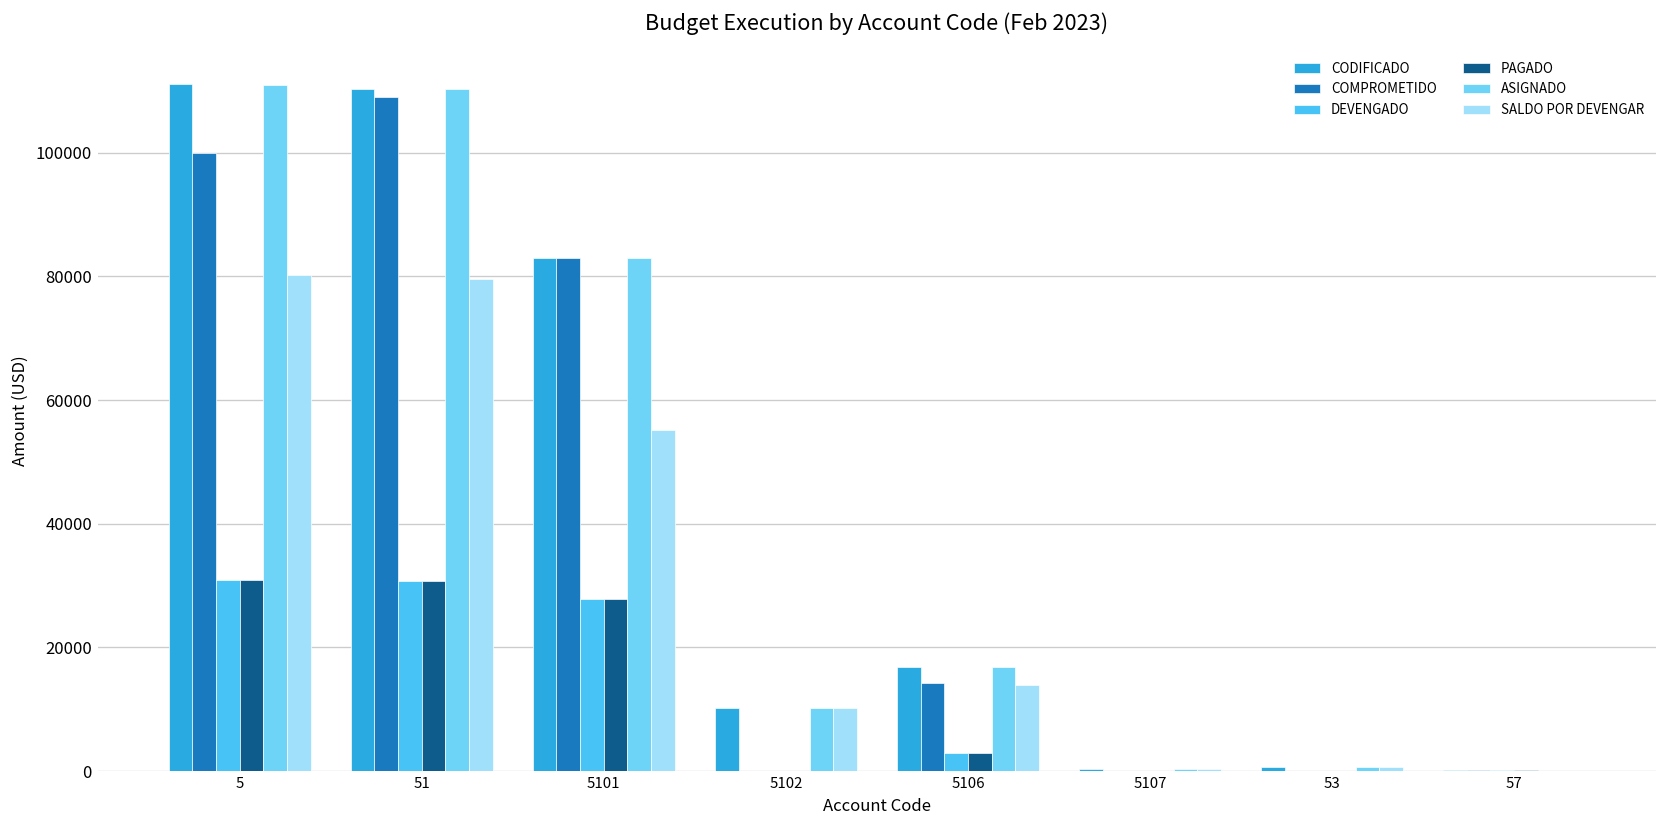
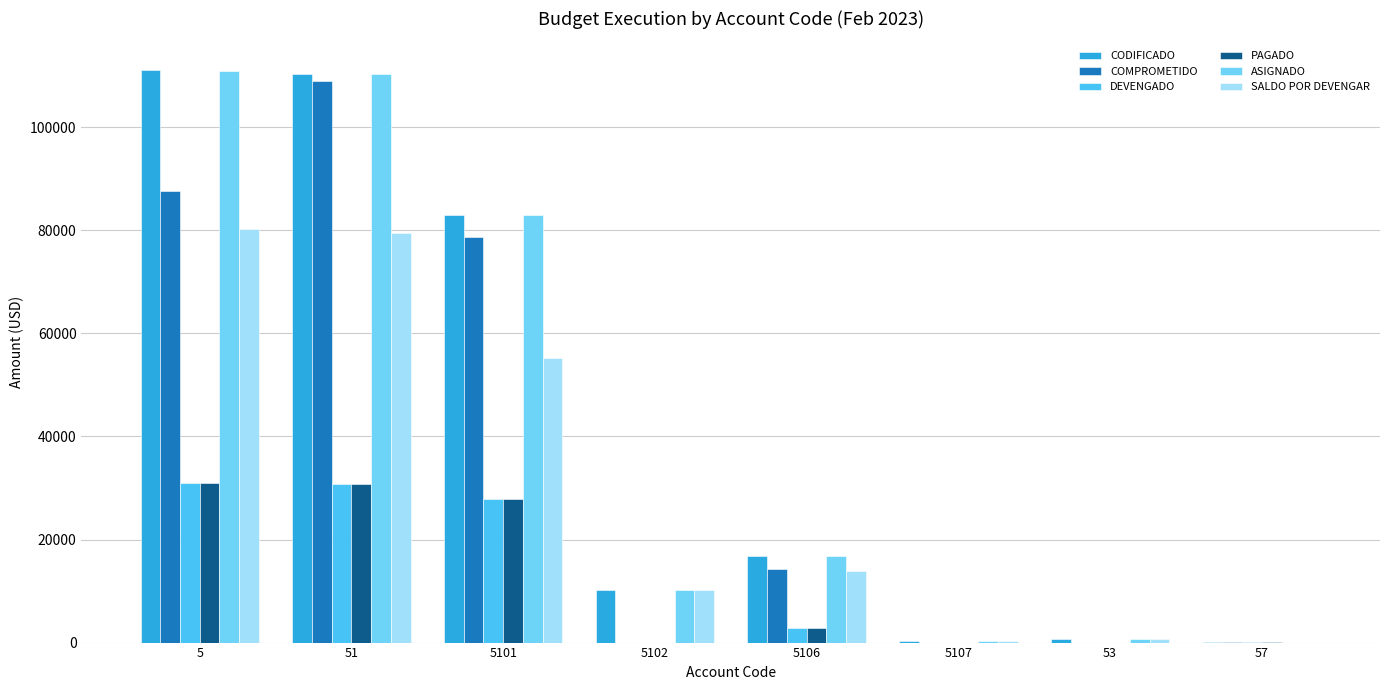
  {
    "COMPROMETIDO": {
-     "5": 100000,
+     "5": 88000,
      "51": 109000,
-     "5101": 83000,
+     "5101": 79000,
      "5102": 0,
      "5106": 14000,
      "5107": 0,
      "53": 0
    },
    "PAGADO": {
      "5": 31000,
      "51": 31000,
      "5101": 28000,
      "5102": 0,
      "5106": 3000,
      "5107": 0,
      "53": 0
    }
  }
